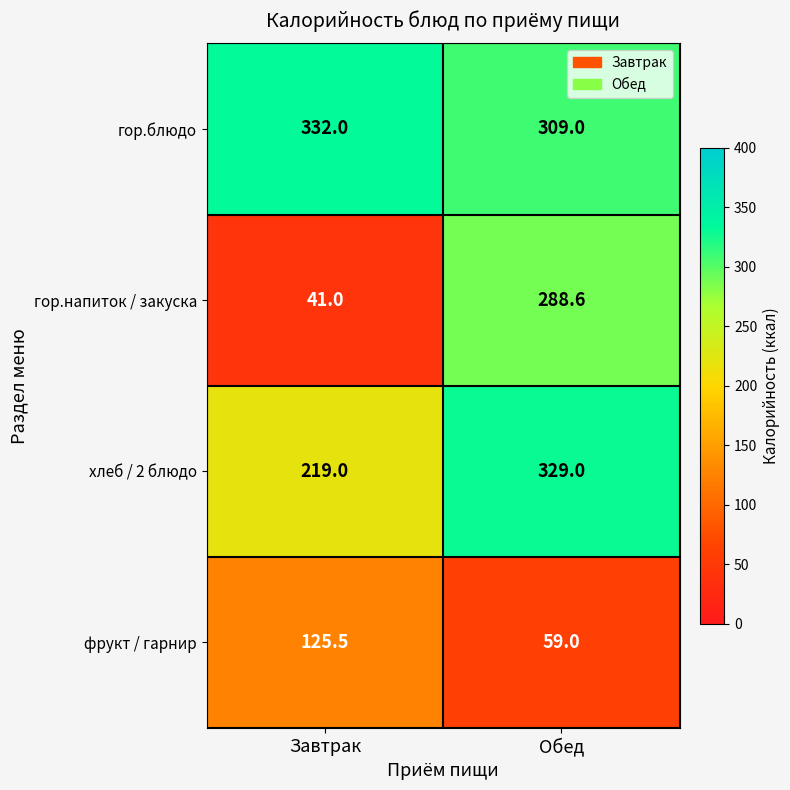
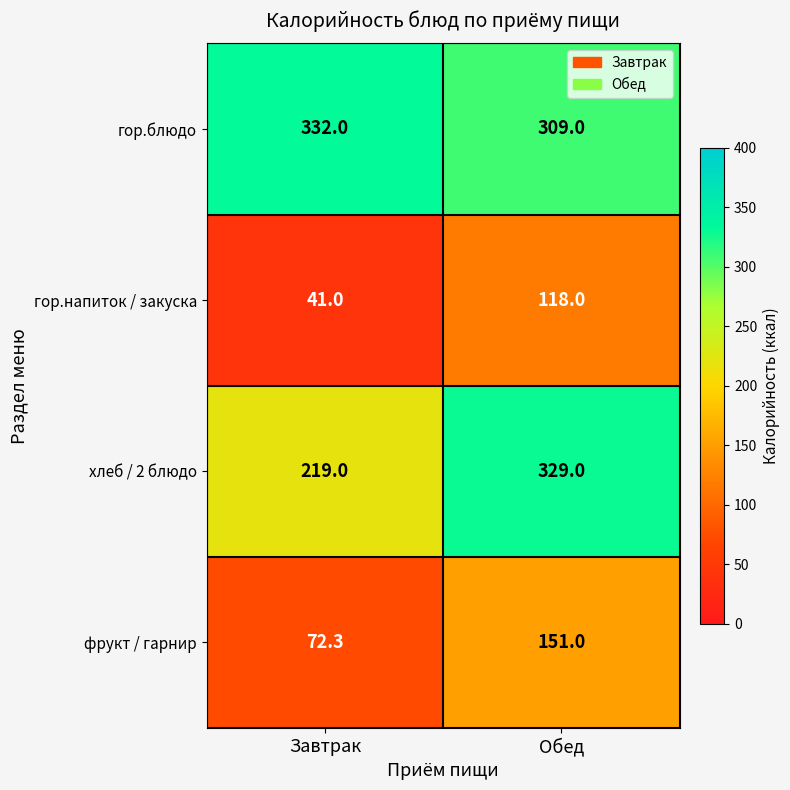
  {
    "гор.блюдо": {
      "Завтрак": 332.0,
      "Обед": 309.0
    },
    "гор.напиток / закуска": {
      "Завтрак": 41.0,
-     "Обед": 288.6
+     "Обед": 118.0
    },
    "хлеб / 2 блюдо": {
      "Завтрак": 219.0,
      "Обед": 329.0
    },
    "фрукт / гарнир": {
-     "Завтрак": 125.5,
-     "Обед": 59.0
+     "Завтрак": 72.3,
+     "Обед": 151.0
    }
  }
